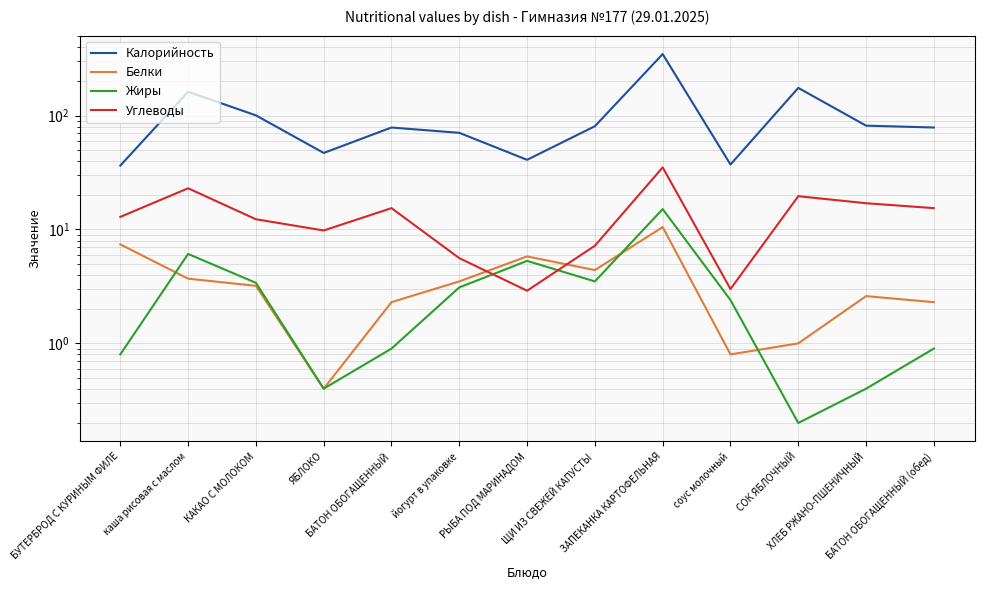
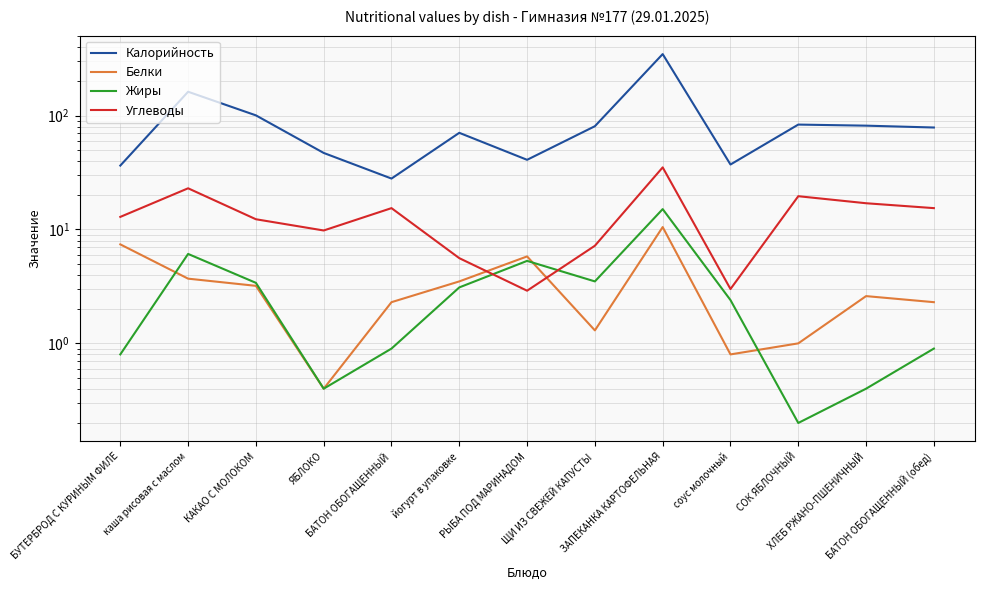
  {
    "Калорийность": {
      "БУТЕРБРОД С КУРИНЫМ ФИЛЕ": 36,
      "КАКАО С МОЛОКОМ": 100,
      "ЯБЛОКО": 47,
-     "БАТОН ОБОГАЩЕННЫЙ": 80,
+     "БАТОН ОБОГАЩЕННЫЙ": 28,
      "йогурт в упаковке": 70,
      "РЫБА ПОД МАРИНАДОМ": 41,
      "ЩИ ИЗ СВЕЖЕЙ КАПУСТЫ": 80,
      "ЗАПЕКАНКА КАРТОФЕЛЬНАЯ": 350,
      "соус молочный": 37,
-     "СОК ЯБЛОЧНЫЙ": 180,
+     "СОК ЯБЛОЧНЫЙ": 80,
      "ХЛЕБ РЖАНО-ПШЕНИЧНЫЙ": 80,
      "БАТОН ОБОГАЩЕННЫЙ (обед)": 80
    },
    "Белки": {
      "БУТЕРБРОД С КУРИНЫМ ФИЛЕ": 7,
      "каша рисовая с маслом": 3.7,
      "КАКАО С МОЛОКОМ": 3.2,
      "БАТОН ОБОГАЩЕННЫЙ": 2.3,
      "йогурт в упаковке": 3.5,
      "РЫБА ПОД МАРИНАДОМ": 6,
-     "ЩИ ИЗ СВЕЖЕЙ КАПУСТЫ": 4.4,
+     "ЩИ ИЗ СВЕЖЕЙ КАПУСТЫ": 1.3,
      "ЗАПЕКАНКА КАРТОФЕЛЬНАЯ": 11,
      "соус молочный": 0.8,
      "СОК ЯБЛОЧНЫЙ": 1.0,
      "ХЛЕБ РЖАНО-ПШЕНИЧНЫЙ": 2.6,
      "БАТОН ОБОГАЩЕННЫЙ (обед)": 2.3
    },
    "Жиры": {
      "БУТЕРБРОД С КУРИНЫМ ФИЛЕ": 0.8,
      "каша рисовая с маслом": 6,
      "КАКАО С МОЛОКОМ": 3.4,
      "БАТОН ОБОГАЩЕННЫЙ": 0.9,
      "йогурт в упаковке": 3.1,
      "РЫБА ПОД МАРИНАДОМ": 5,
      "ЩИ ИЗ СВЕЖЕЙ КАПУСТЫ": 3.5,
      "ЗАПЕКАНКА КАРТОФЕЛЬНАЯ": 15,
      "соус молочный": 2.4,
      "СОК ЯБЛОЧНЫЙ": 0.2,
      "ХЛЕБ РЖАНО-ПШЕНИЧНЫЙ": 0.4,
      "БАТОН ОБОГАЩЕННЫЙ (обед)": 0.9
    },
    "Углеводы": {
      "БУТЕРБРОД С КУРИНЫМ ФИЛЕ": 13,
      "каша рисовая с маслом": 23,
      "КАКАО С МОЛОКОМ": 12,
      "ЯБЛОКО": 10,
      "БАТОН ОБОГАЩЕННЫЙ": 15,
      "йогурт в упаковке": 6,
      "РЫБА ПОД МАРИНАДОМ": 2.9,
      "ЩИ ИЗ СВЕЖЕЙ КАПУСТЫ": 7,
      "ЗАПЕКАНКА КАРТОФЕЛЬНАЯ": 35,
      "соус молочный": 3.0,
      "СОК ЯБЛОЧНЫЙ": 20,
      "ХЛЕБ РЖАНО-ПШЕНИЧНЫЙ": 17,
      "БАТОН ОБОГАЩЕННЫЙ (обед)": 15
    }
  }
